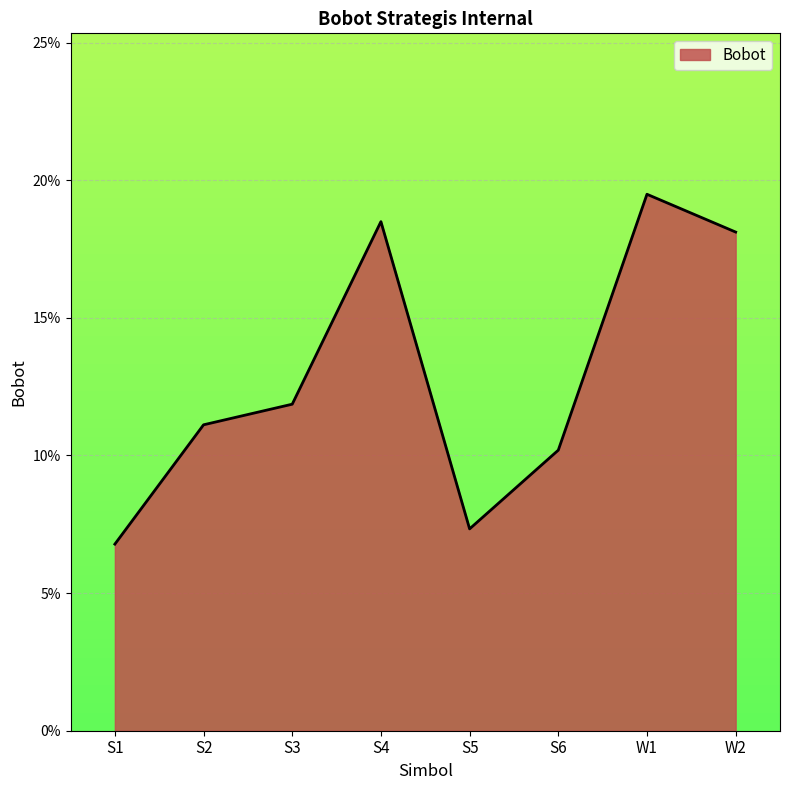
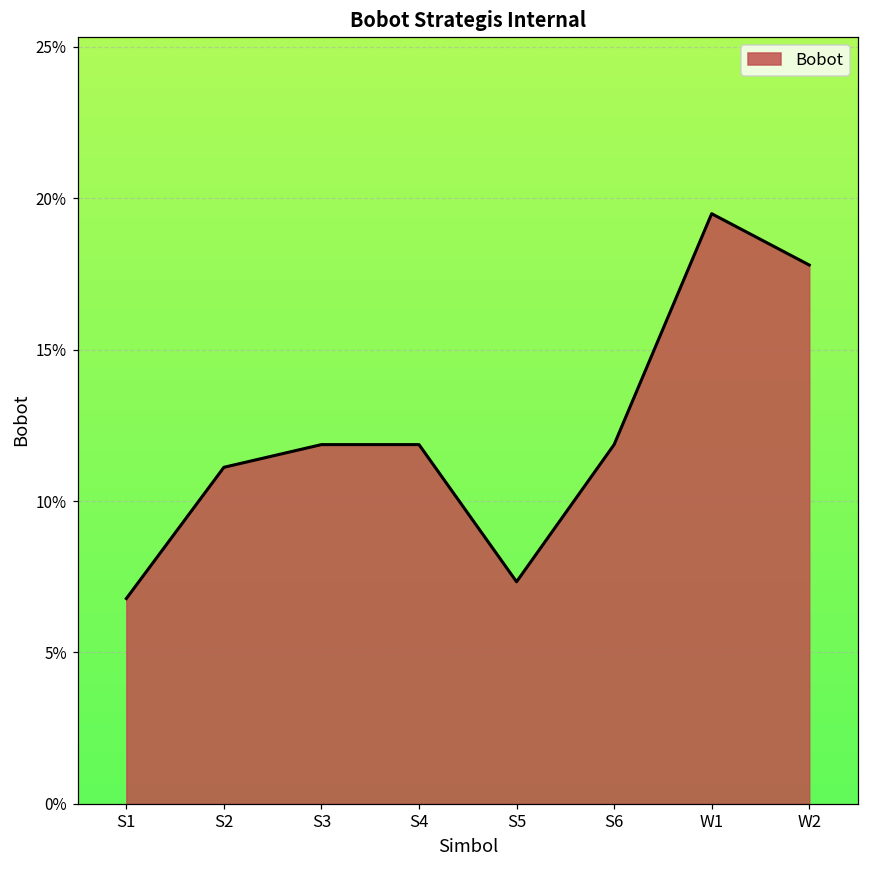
  {
    "S1": "6.8%",
    "S2": "11.1%",
    "S3": "11.9%",
-   "S4": "18.5%",
+   "S4": "11.9%",
    "S5": "7.3%",
-   "S6": "10.2%",
+   "S6": "11.9%",
    "W1": "19.5%",
-   "W2": "18.1%"
+   "W2": "17.8%"
  }
